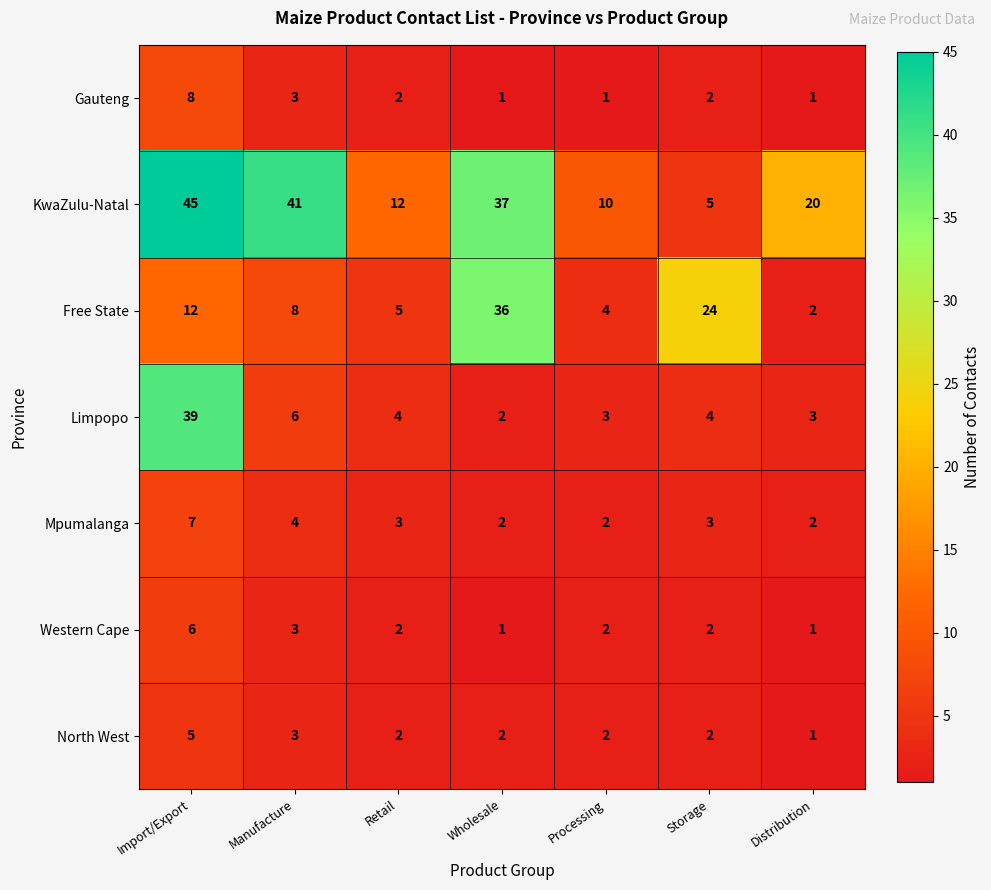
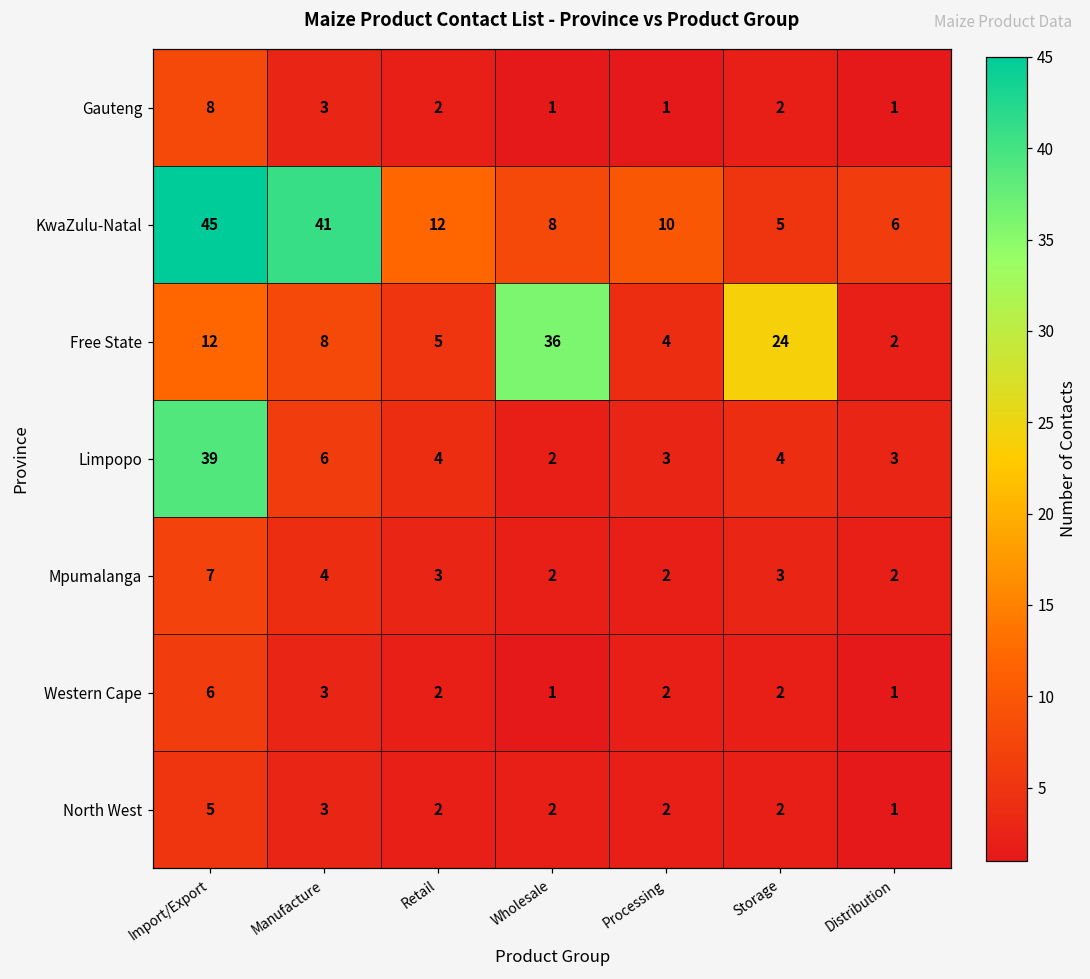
  {
    "Gauteng": {
      "Import/Export": 8,
      "Manufacture": 3,
      "Retail": 2,
      "Wholesale": 1,
      "Processing": 1,
      "Storage": 2,
      "Distribution": 1
    },
    "KwaZulu-Natal": {
      "Import/Export": 45,
      "Manufacture": 41,
      "Retail": 12,
-     "Wholesale": 37,
+     "Wholesale": 8,
      "Processing": 10,
      "Storage": 5,
-     "Distribution": 20
+     "Distribution": 6
    },
    "Free State": {
      "Import/Export": 12,
      "Manufacture": 8,
      "Retail": 5,
      "Wholesale": 36,
      "Processing": 4,
      "Storage": 24,
      "Distribution": 2
    },
    "Limpopo": {
      "Import/Export": 39,
      "Manufacture": 6,
      "Retail": 4,
      "Wholesale": 2,
      "Processing": 3,
      "Storage": 4,
      "Distribution": 3
    },
    "Mpumalanga": {
      "Import/Export": 7,
      "Manufacture": 4,
      "Retail": 3,
      "Wholesale": 2,
      "Processing": 2,
      "Storage": 3,
      "Distribution": 2
    },
    "Western Cape": {
      "Import/Export": 6,
      "Manufacture": 3,
      "Retail": 2,
      "Wholesale": 1,
      "Processing": 2,
      "Storage": 2,
      "Distribution": 1
    },
    "North West": {
      "Import/Export": 5,
      "Manufacture": 3,
      "Retail": 2,
      "Wholesale": 2,
      "Processing": 2,
      "Storage": 2,
      "Distribution": 1
    }
  }
